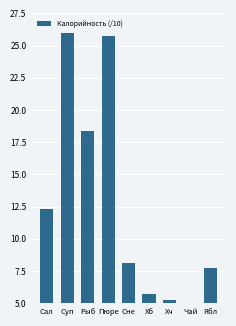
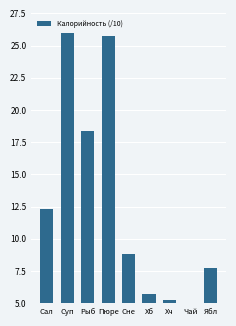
  {
    "Сал": 12.3,
    "Суп": 26.0,
    "Рыб": 18.4,
    "Пюре": 25.7,
-   "Сне": 8.1,
+   "Сне": 8.8,
    "Хб": 5.7,
    "Хч": 5.2,
    "Ябл": 7.7
  }
